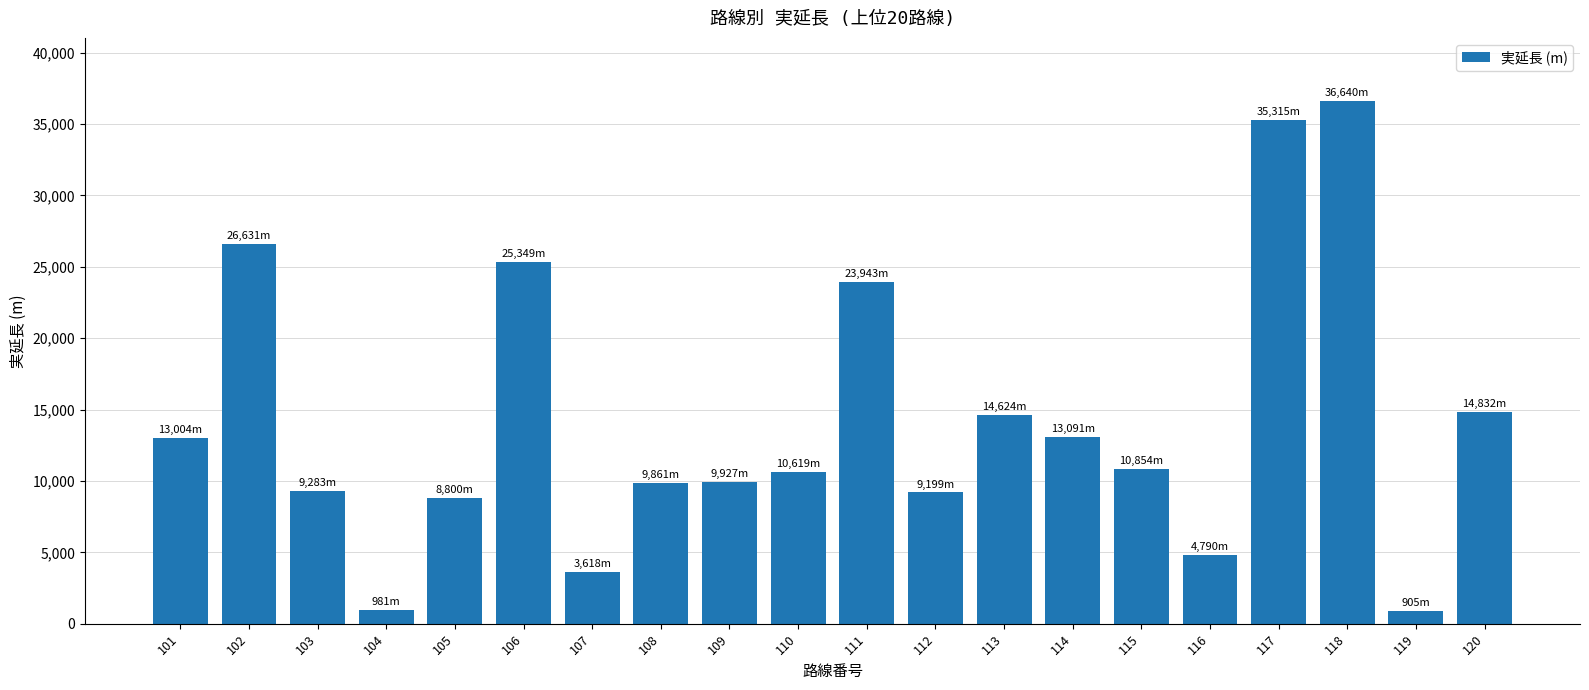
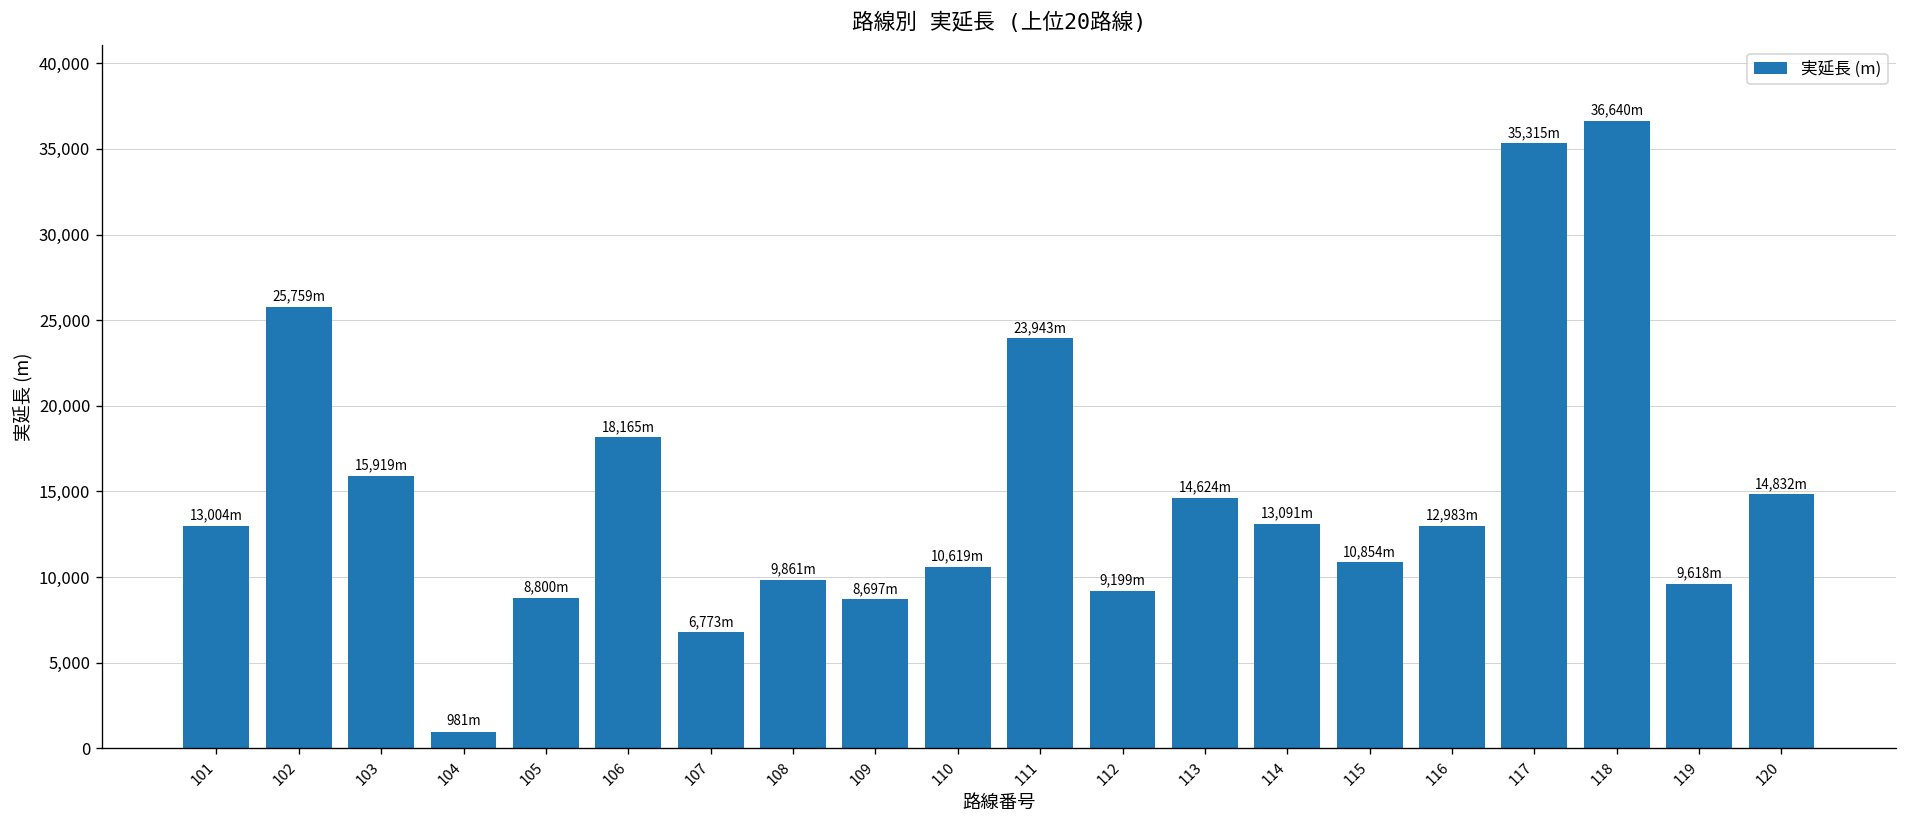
  {
    "101": "13,004m",
-   "102": "26,631m",
-   "103": "9,283m",
+   "102": "25,759m",
+   "103": "15,919m",
    "104": "981m",
    "105": "8,800m",
-   "106": "25,349m",
-   "107": "3,618m",
+   "106": "18,165m",
+   "107": "6,773m",
    "108": "9,861m",
-   "109": "9,927m",
+   "109": "8,697m",
    "110": "10,619m",
    "111": "23,943m",
    "112": "9,199m",
    "113": "14,624m",
    "114": "13,091m",
    "115": "10,854m",
-   "116": "4,790m",
+   "116": "12,983m",
    "117": "35,315m",
    "118": "36,640m",
-   "119": "905m",
+   "119": "9,618m",
    "120": "14,832m"
  }
